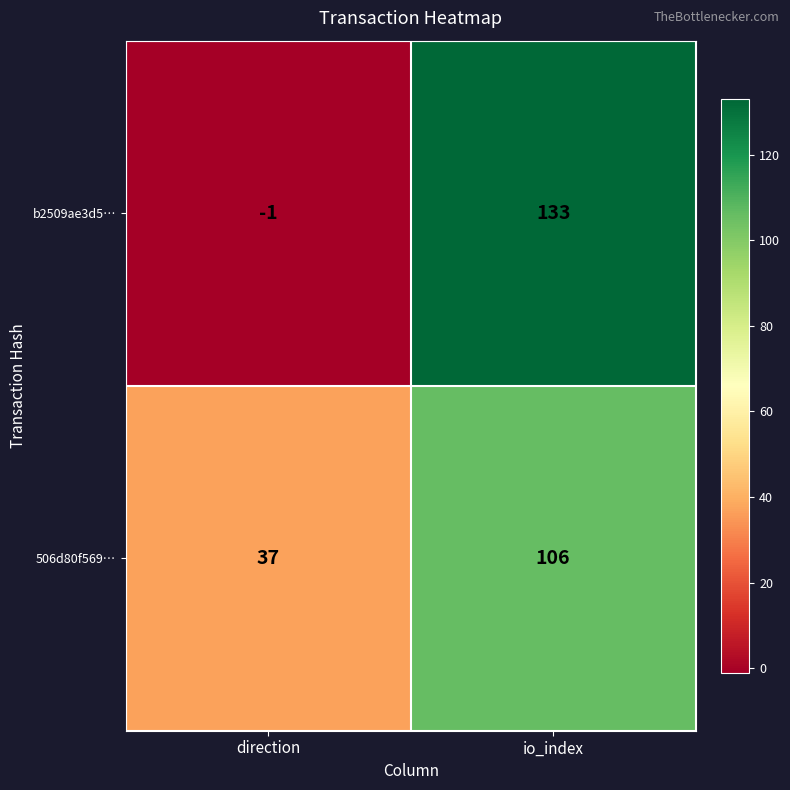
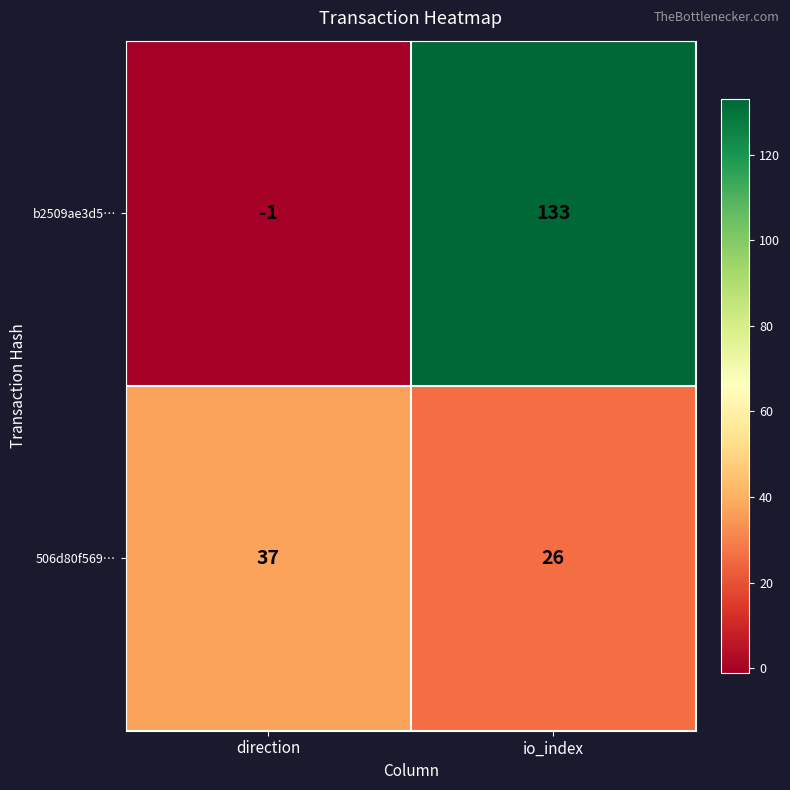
  {
    "b2509ae3d5…": {
      "direction": -1,
      "io_index": 133
    },
    "506d80f569…": {
      "direction": 37,
-     "io_index": 106
+     "io_index": 26
    }
  }
